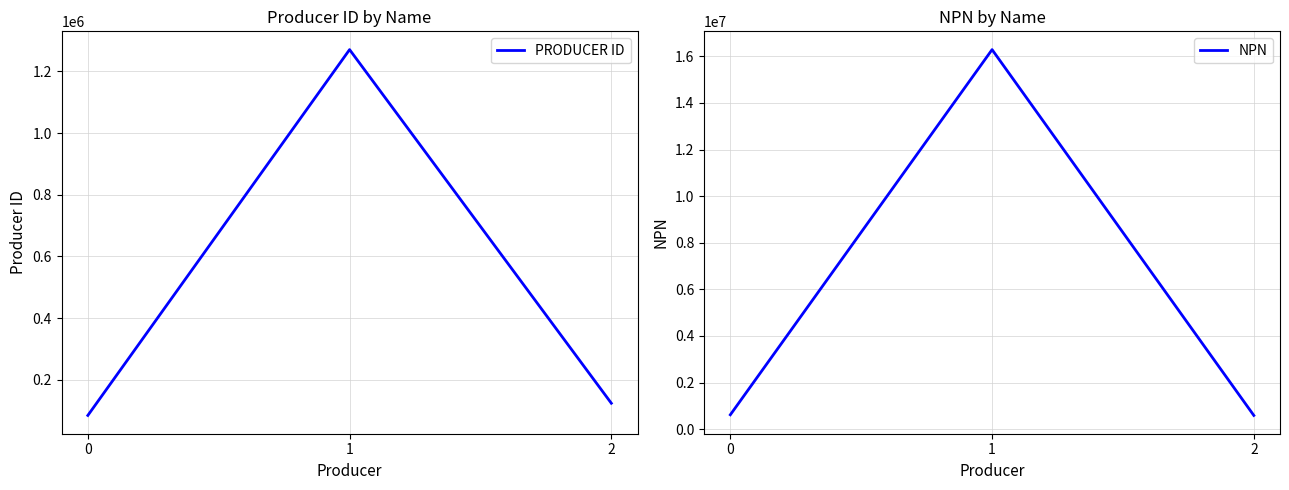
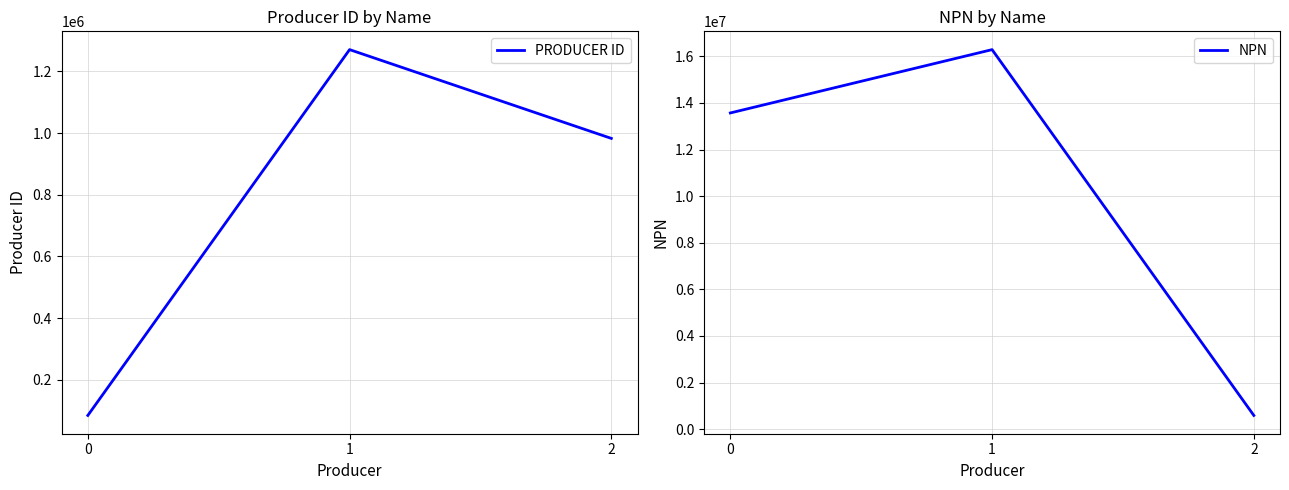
  {
    "Producer ID by Name": {
      "0": 80000,
      "1": 1270000,
-     "2": 120000
+     "2": 980000
    },
    "NPN by Name": {
-     "0": 600000,
+     "0": 13600000,
      "1": 16300000,
      "2": 600000
    }
  }
